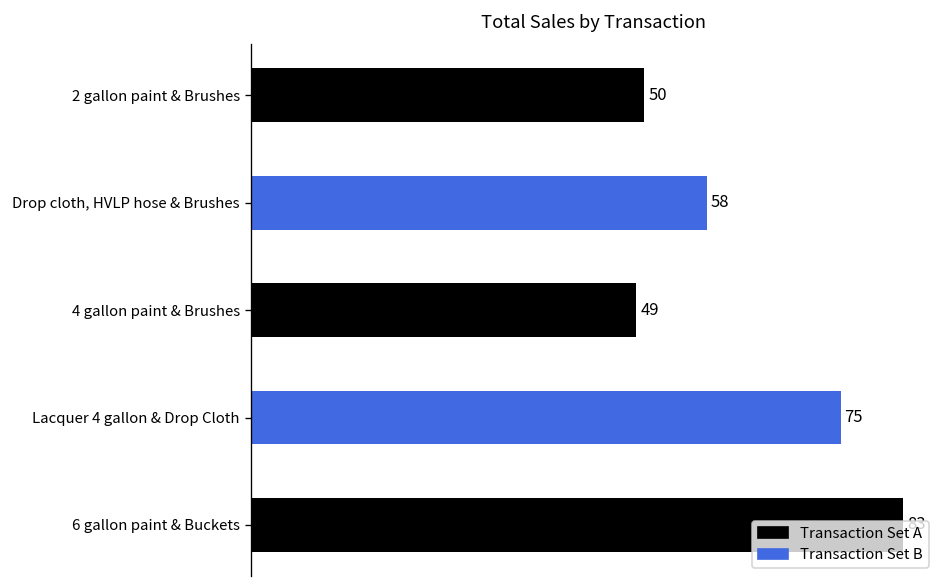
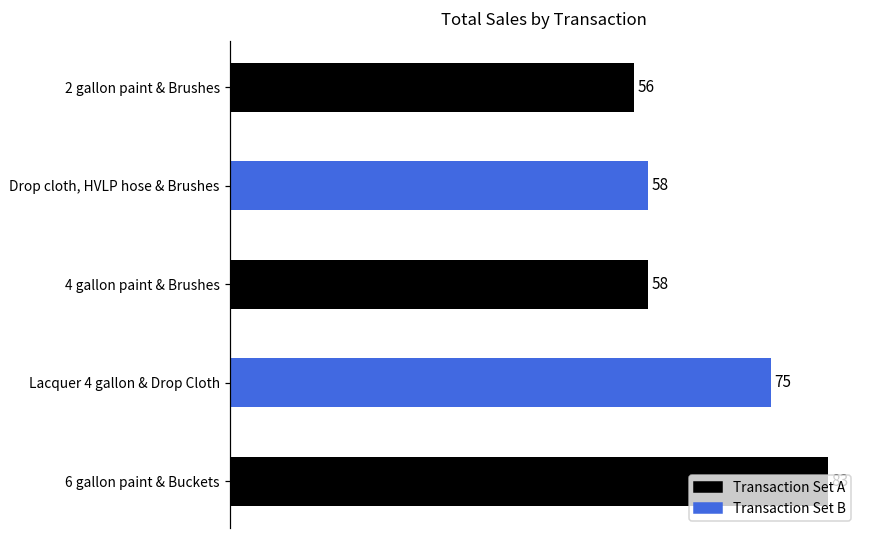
  {
-   "2 gallon paint & Brushes": 50,
+   "2 gallon paint & Brushes": 56,
    "Drop cloth, HVLP hose & Brushes": 58,
-   "4 gallon paint & Brushes": 49,
+   "4 gallon paint & Brushes": 58,
    "Lacquer 4 gallon & Drop Cloth": 75
  }
